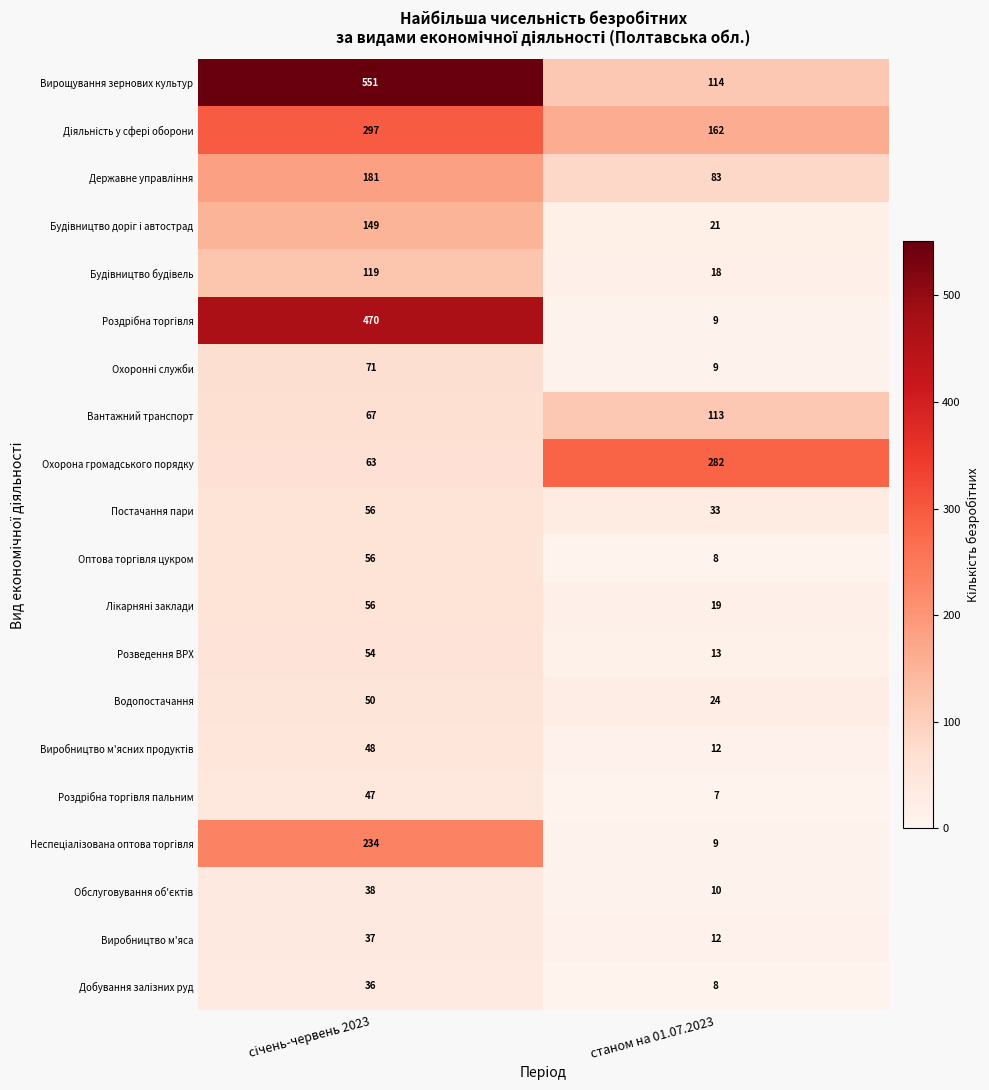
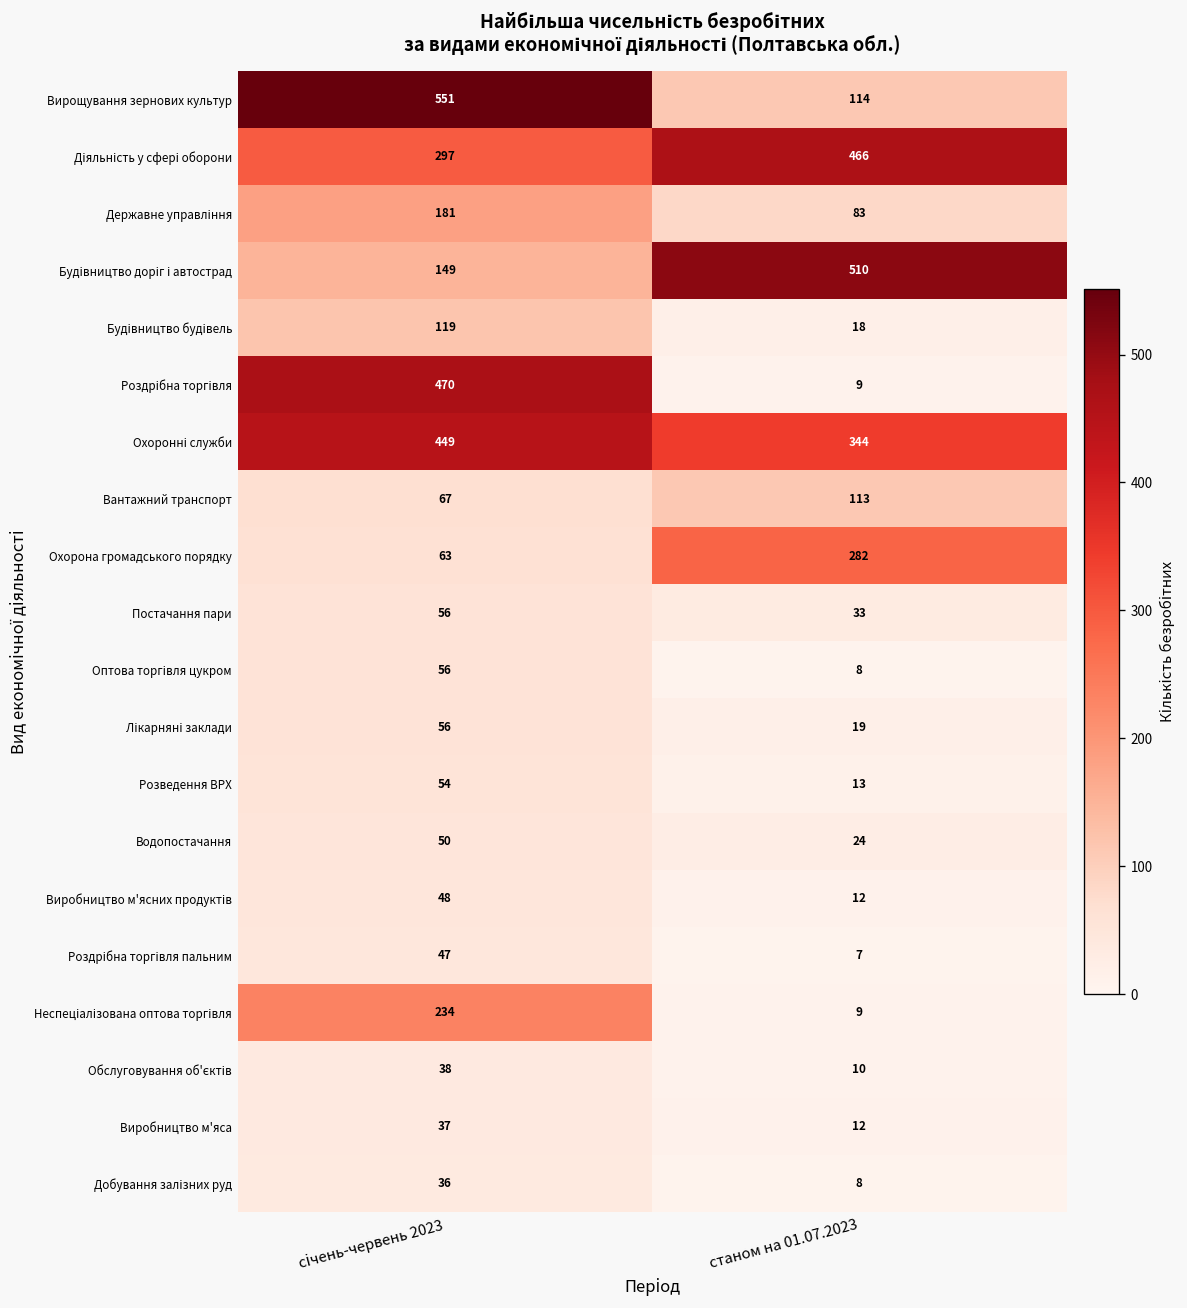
  {
    "Вирощування зернових культур": {
      "січень-червень 2023": 551,
      "станом на 01.07.2023": 114
    },
    "Діяльність у сфері оборони": {
      "січень-червень 2023": 297,
-     "станом на 01.07.2023": 162
+     "станом на 01.07.2023": 466
    },
    "Державне управління": {
      "січень-червень 2023": 181,
      "станом на 01.07.2023": 83
    },
    "Будівництво доріг і автострад": {
      "січень-червень 2023": 149,
-     "станом на 01.07.2023": 21
+     "станом на 01.07.2023": 510
    },
    "Будівництво будівель": {
      "січень-червень 2023": 119,
      "станом на 01.07.2023": 18
    },
    "Роздрібна торгівля": {
      "січень-червень 2023": 470,
      "станом на 01.07.2023": 9
    },
    "Охоронні служби": {
-     "січень-червень 2023": 71,
-     "станом на 01.07.2023": 9
+     "січень-червень 2023": 449,
+     "станом на 01.07.2023": 344
    },
    "Вантажний транспорт": {
      "січень-червень 2023": 67,
      "станом на 01.07.2023": 113
    },
    "Охорона громадського порядку": {
      "січень-червень 2023": 63,
      "станом на 01.07.2023": 282
    },
    "Постачання пари": {
      "січень-червень 2023": 56,
      "станом на 01.07.2023": 33
    },
    "Оптова торгівля цукром": {
      "січень-червень 2023": 56,
      "станом на 01.07.2023": 8
    },
    "Лікарняні заклади": {
      "січень-червень 2023": 56,
      "станом на 01.07.2023": 19
    },
    "Розведення ВРХ": {
      "січень-червень 2023": 54,
      "станом на 01.07.2023": 13
    },
    "Водопостачання": {
      "січень-червень 2023": 50,
      "станом на 01.07.2023": 24
    },
    "Виробництво м'ясних продуктів": {
      "січень-червень 2023": 48,
      "станом на 01.07.2023": 12
    },
    "Роздрібна торгівля пальним": {
      "січень-червень 2023": 47,
      "станом на 01.07.2023": 7
    },
    "Неспеціалізована оптова торгівля": {
      "січень-червень 2023": 234,
      "станом на 01.07.2023": 9
    },
    "Обслуговування об'єктів": {
      "січень-червень 2023": 38,
      "станом на 01.07.2023": 10
    },
    "Виробництво м'яса": {
      "січень-червень 2023": 37,
      "станом на 01.07.2023": 12
    },
    "Добування залізних руд": {
      "січень-червень 2023": 36,
      "станом на 01.07.2023": 8
    }
  }
